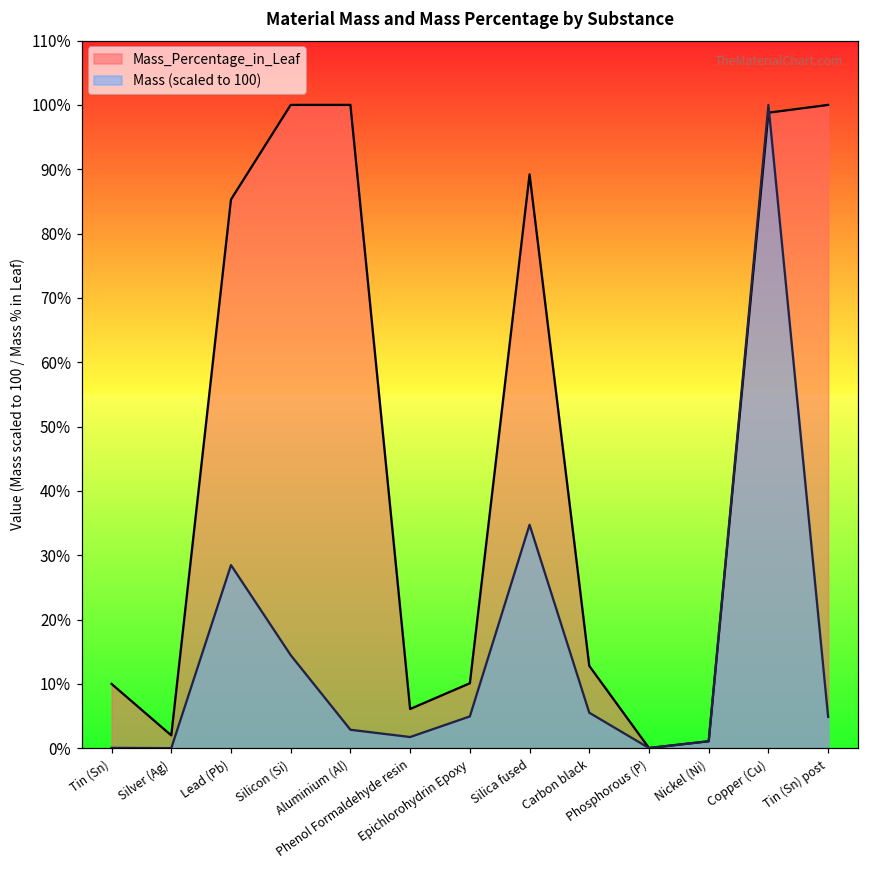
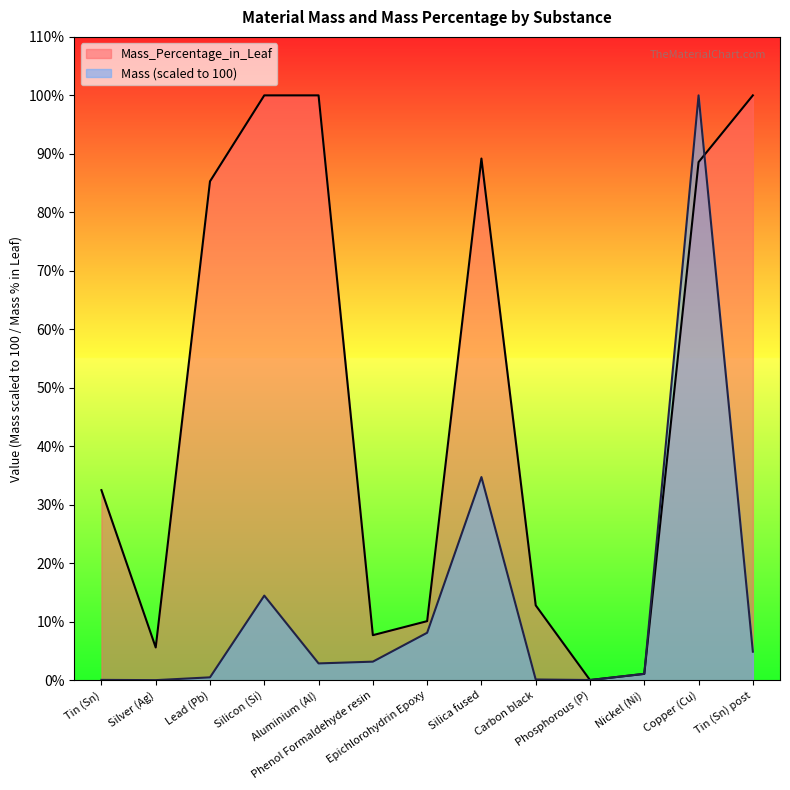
  {
    "Mass_Percentage_in_Leaf": {
-     "Tin (Sn)": "10%",
-     "Silver (Ag)": "2%",
+     "Tin (Sn)": "33%",
+     "Silver (Ag)": "6%",
      "Lead (Pb)": "85%",
      "Silicon (Si)": "100%",
      "Aluminium (Al)": "100%",
-     "Phenol Formaldehyde resin": "6%",
+     "Phenol Formaldehyde resin": "8%",
      "Epichlorohydrin Epoxy": "10%",
      "Silica fused": "89%",
      "Carbon black": "13%",
-     "Copper (Cu)": "99%",
+     "Copper (Cu)": "89%",
      "Tin (Sn) post": "100%"
    },
    "Mass (scaled to 100)": {
      "Tin (Sn)": "0%",
      "Silver (Ag)": "0%",
-     "Lead (Pb)": "28%",
+     "Lead (Pb)": "0%",
      "Silicon (Si)": "14%",
      "Aluminium (Al)": "3%",
-     "Phenol Formaldehyde resin": "2%",
-     "Epichlorohydrin Epoxy": "5%",
+     "Phenol Formaldehyde resin": "3%",
+     "Epichlorohydrin Epoxy": "8%",
      "Silica fused": "35%",
-     "Carbon black": "6%",
+     "Carbon black": "0%",
      "Copper (Cu)": "100%",
      "Tin (Sn) post": "5%"
    }
  }
